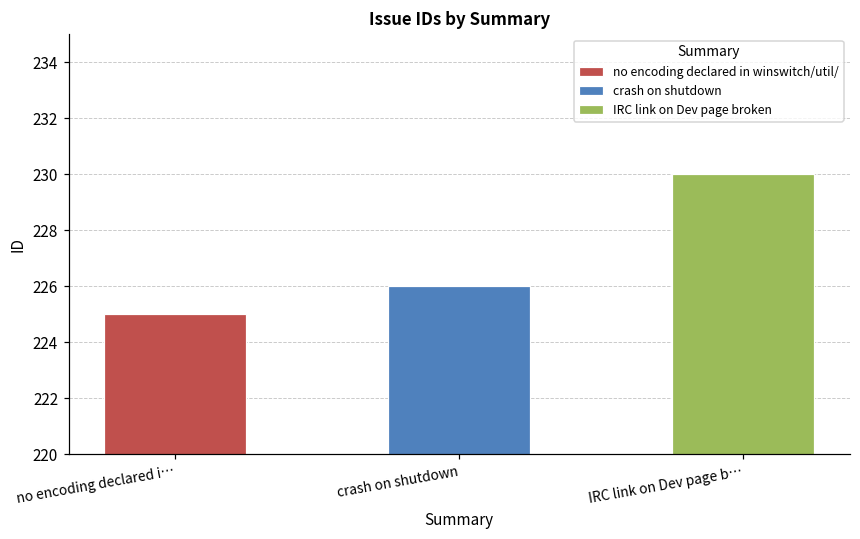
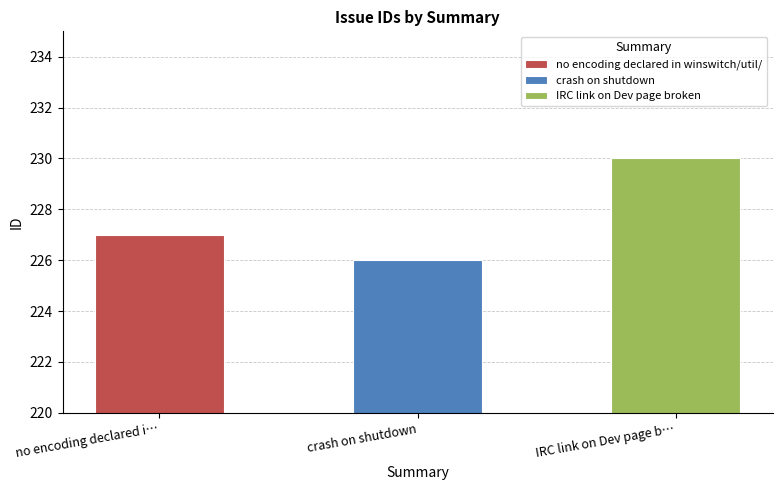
  {
-   "no encoding declared i…": 225,
+   "no encoding declared i…": 227,
    "crash on shutdown": 226,
    "IRC link on Dev page b…": 230
  }
